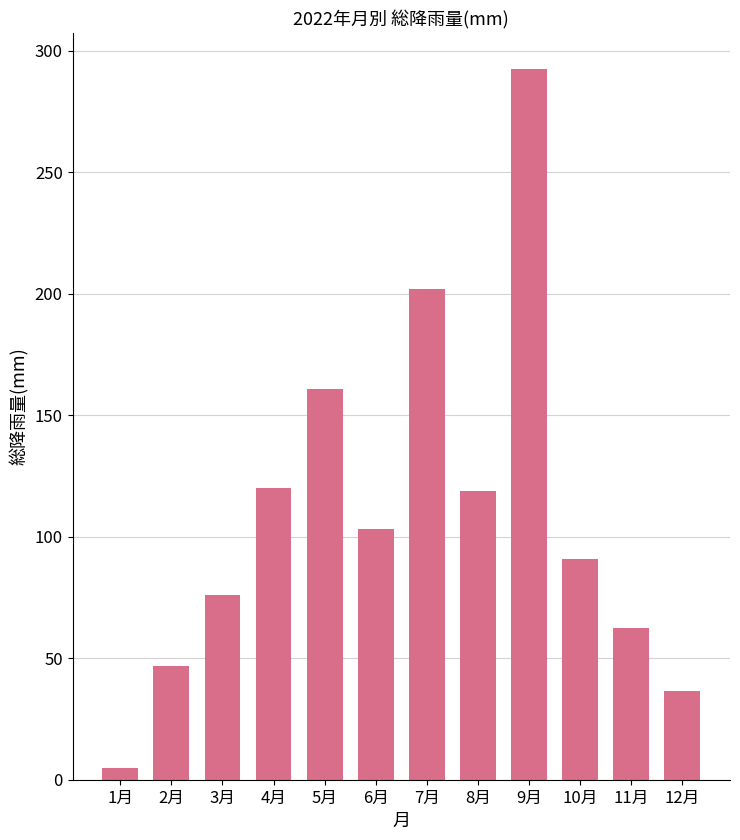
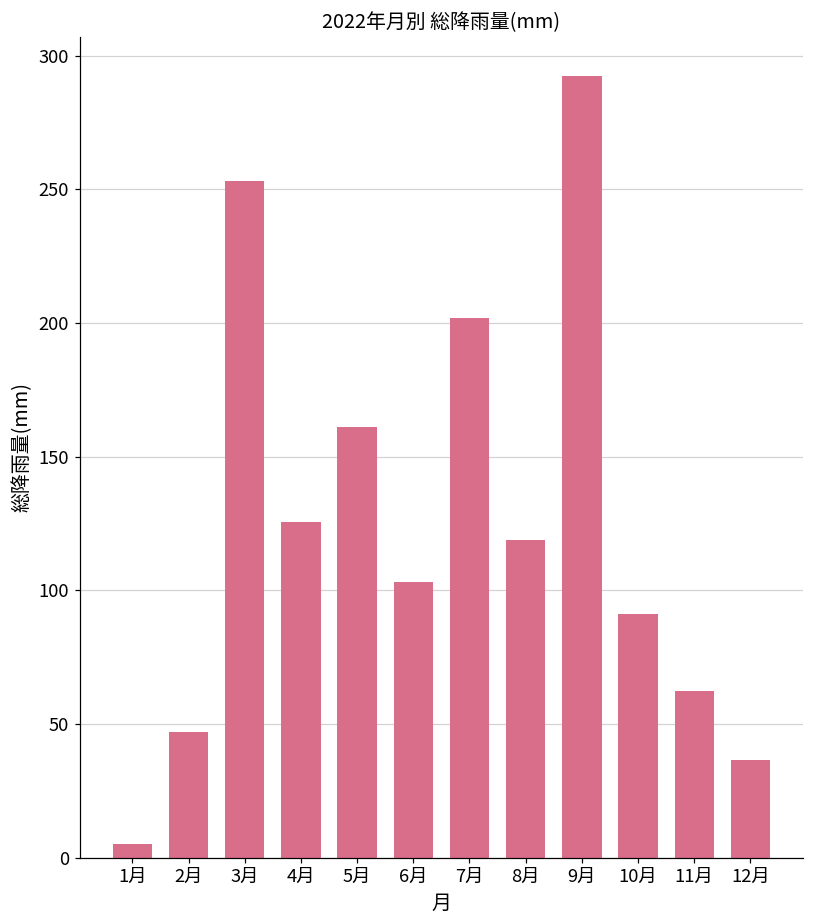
  {
    "1月": 5,
    "2月": 47,
-   "3月": 76,
-   "4月": 120,
+   "3月": 253,
+   "4月": 126,
    "5月": 161,
    "6月": 103,
    "7月": 202,
    "8月": 119,
    "9月": 293,
    "10月": 91,
    "11月": 63,
    "12月": 37
  }
